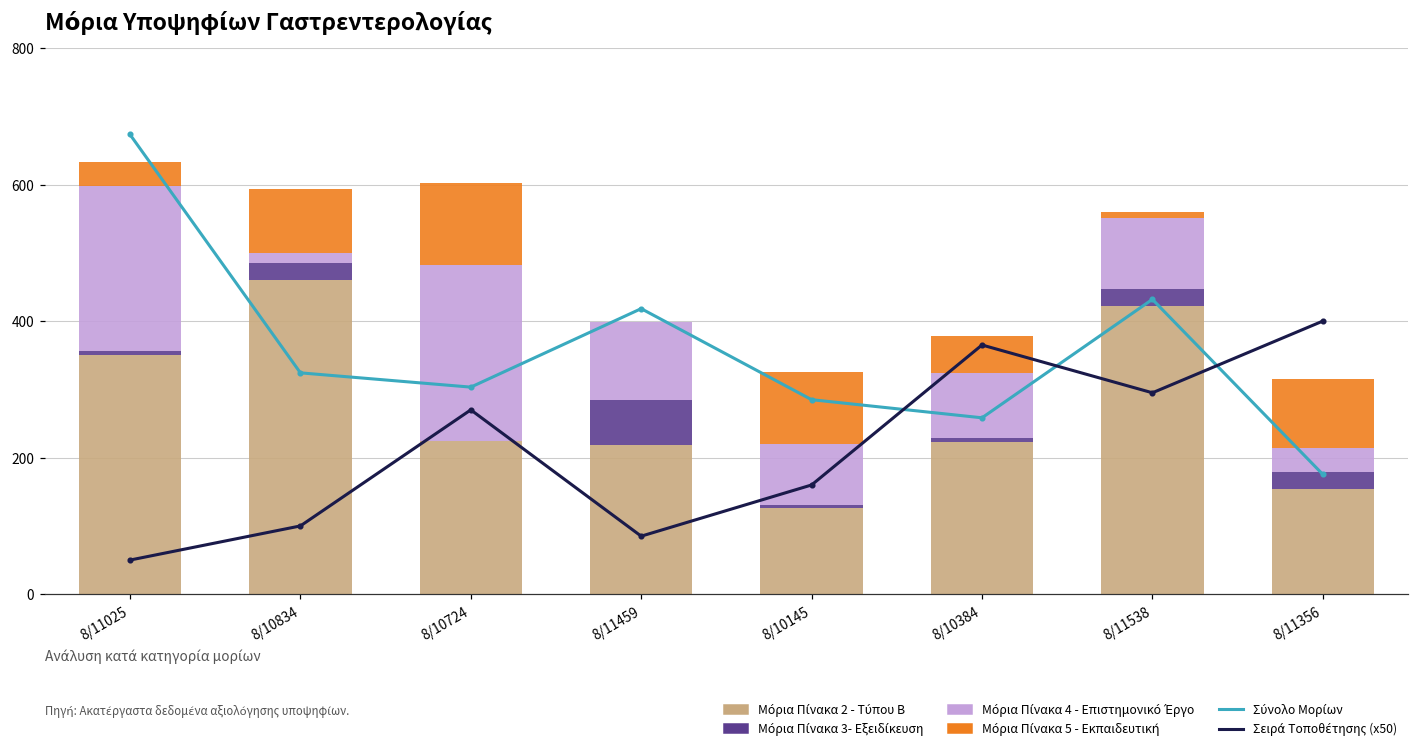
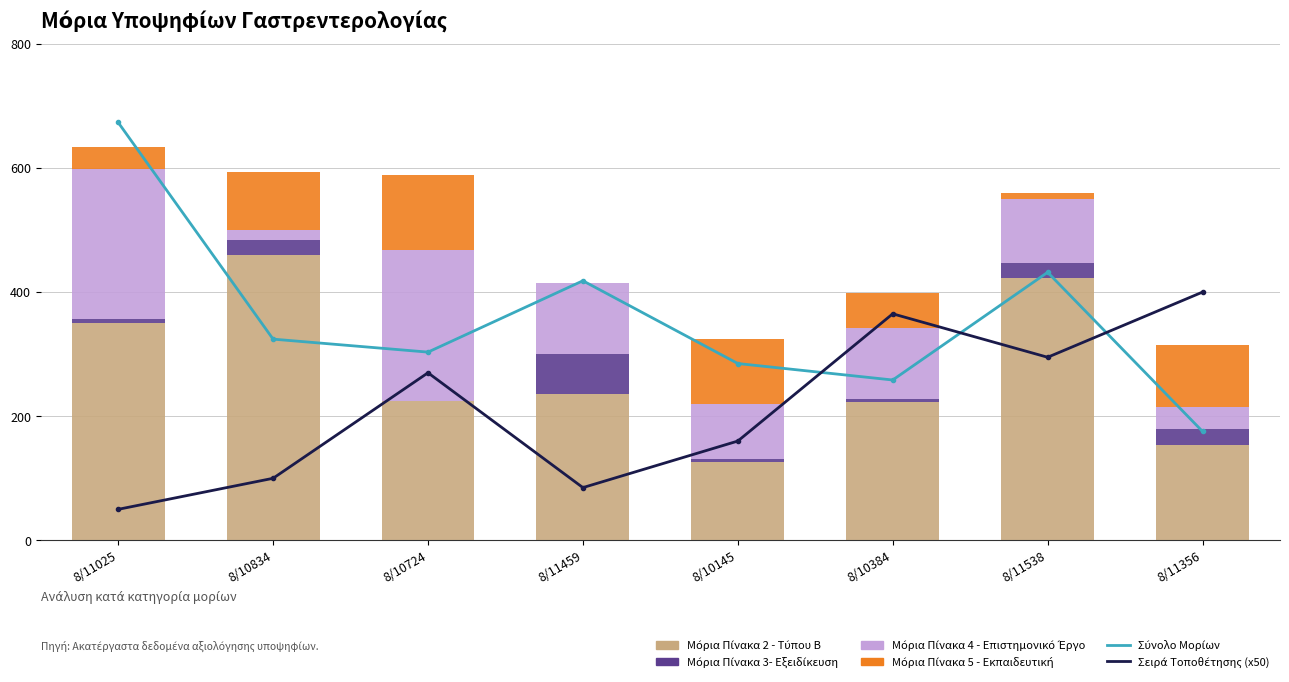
  {
    "Σύνολο Μορίων": {
      "8/11025": 670,
      "8/10834": 320,
      "8/10724": 300,
      "8/11459": 420,
      "8/10145": 280,
      "8/10384": 260,
      "8/11538": 430,
      "8/11356": 180
    },
    "Μόρια Πίνακα 2 - Τύπου Β": {
      "8/11025": 350,
      "8/10834": 460,
      "8/10724": 220,
-     "8/11459": 220,
+     "8/11459": 240,
      "8/10145": 130,
      "8/10384": 220,
      "8/11538": 420,
      "8/11356": 150
    },
    "Σειρά Τοποθέτησης (x50)": {
      "8/11025": 50,
      "8/10834": 100,
      "8/10724": 270,
      "8/11459": 90,
      "8/10145": 160,
      "8/10384": 370,
      "8/11538": 300,
      "8/11356": 400
    },
    "Μόρια Πίνακα 3- Εξειδίκευση": {
      "8/11025": 10,
      "8/10834": 30,
      "8/10724": 0,
      "8/11459": 70,
      "8/10145": 10,
      "8/10384": 10,
      "8/11538": 30,
      "8/11356": 30
    },
    "Μόρια Πίνακα 4 - Επιστημονικό Έργο": {
      "8/11025": 240,
      "8/10834": 10,
-     "8/10724": 260,
+     "8/10724": 240,
      "8/11459": 110,
      "8/10145": 90,
-     "8/10384": 100,
+     "8/10384": 110,
      "8/11538": 100,
      "8/11356": 40
    },
    "Μόρια Πίνακα 5 - Εκπαιδευτική": {
      "8/11025": 40,
      "8/10834": 90,
      "8/10724": 120,
      "8/11459": 0,
      "8/10145": 110,
      "8/10384": 60,
      "8/11538": 10,
      "8/11356": 100
    }
  }
